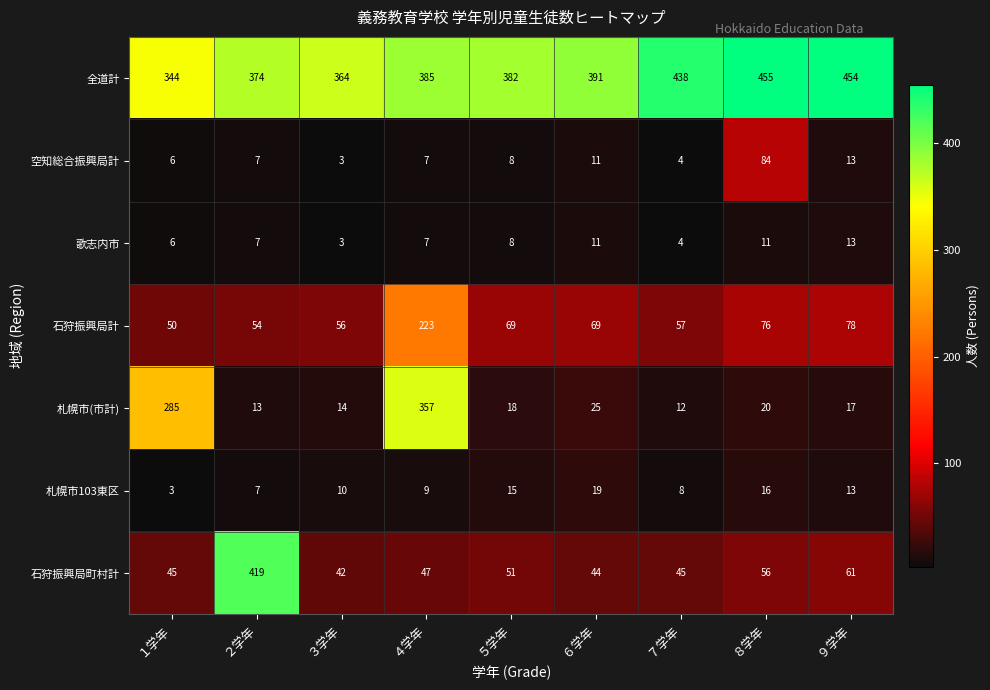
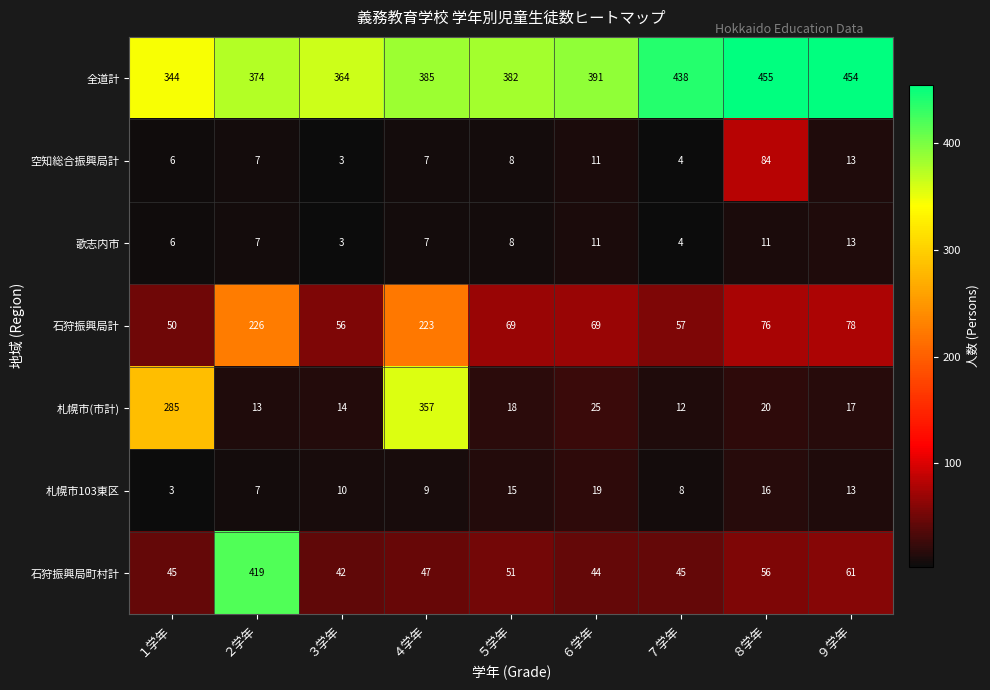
  {
    "全道計": {
      "１学年": 344,
      "２学年": 374,
      "３学年": 364,
      "４学年": 385,
      "５学年": 382,
      "６学年": 391,
      "７学年": 438,
      "８学年": 455,
      "９学年": 454
    },
    "空知総合振興局計": {
      "１学年": 6,
      "２学年": 7,
      "３学年": 3,
      "４学年": 7,
      "５学年": 8,
      "６学年": 11,
      "７学年": 4,
      "８学年": 84,
      "９学年": 13
    },
    "歌志内市": {
      "１学年": 6,
      "２学年": 7,
      "３学年": 3,
      "４学年": 7,
      "５学年": 8,
      "６学年": 11,
      "７学年": 4,
      "８学年": 11,
      "９学年": 13
    },
    "石狩振興局計": {
      "１学年": 50,
-     "２学年": 54,
+     "２学年": 226,
      "３学年": 56,
      "４学年": 223,
      "５学年": 69,
      "６学年": 69,
      "７学年": 57,
      "８学年": 76,
      "９学年": 78
    },
    "札幌市(市計)": {
      "１学年": 285,
      "２学年": 13,
      "３学年": 14,
      "４学年": 357,
      "５学年": 18,
      "６学年": 25,
      "７学年": 12,
      "８学年": 20,
      "９学年": 17
    },
    "札幌市103東区": {
      "１学年": 3,
      "２学年": 7,
      "３学年": 10,
      "４学年": 9,
      "５学年": 15,
      "６学年": 19,
      "７学年": 8,
      "８学年": 16,
      "９学年": 13
    },
    "石狩振興局町村計": {
      "１学年": 45,
      "２学年": 419,
      "３学年": 42,
      "４学年": 47,
      "５学年": 51,
      "６学年": 44,
      "７学年": 45,
      "８学年": 56,
      "９学年": 61
    }
  }
